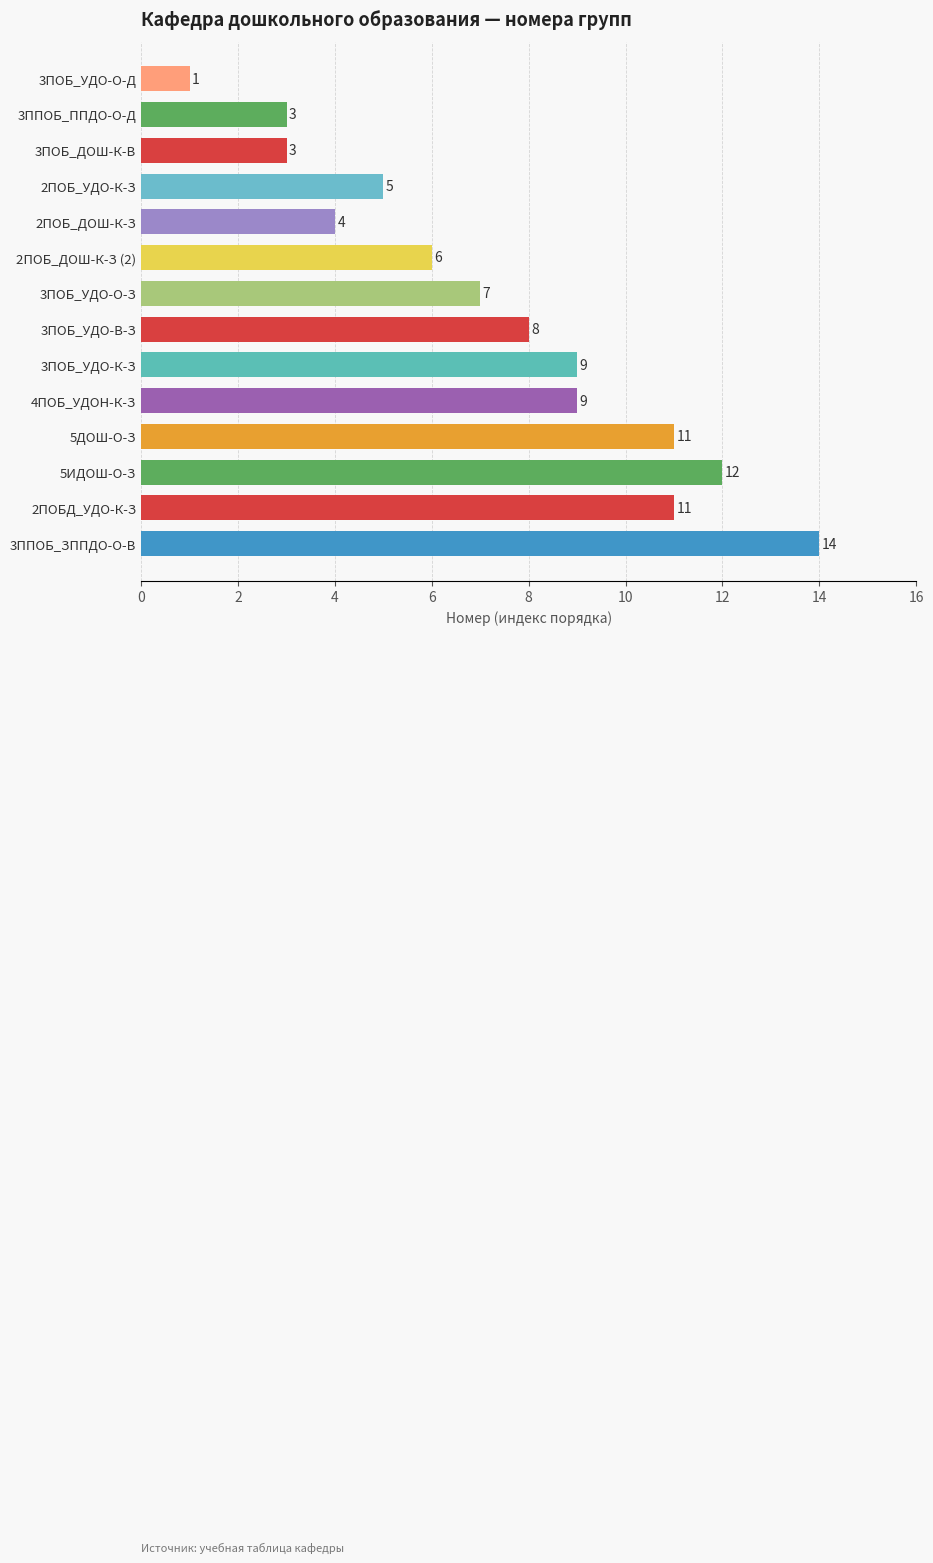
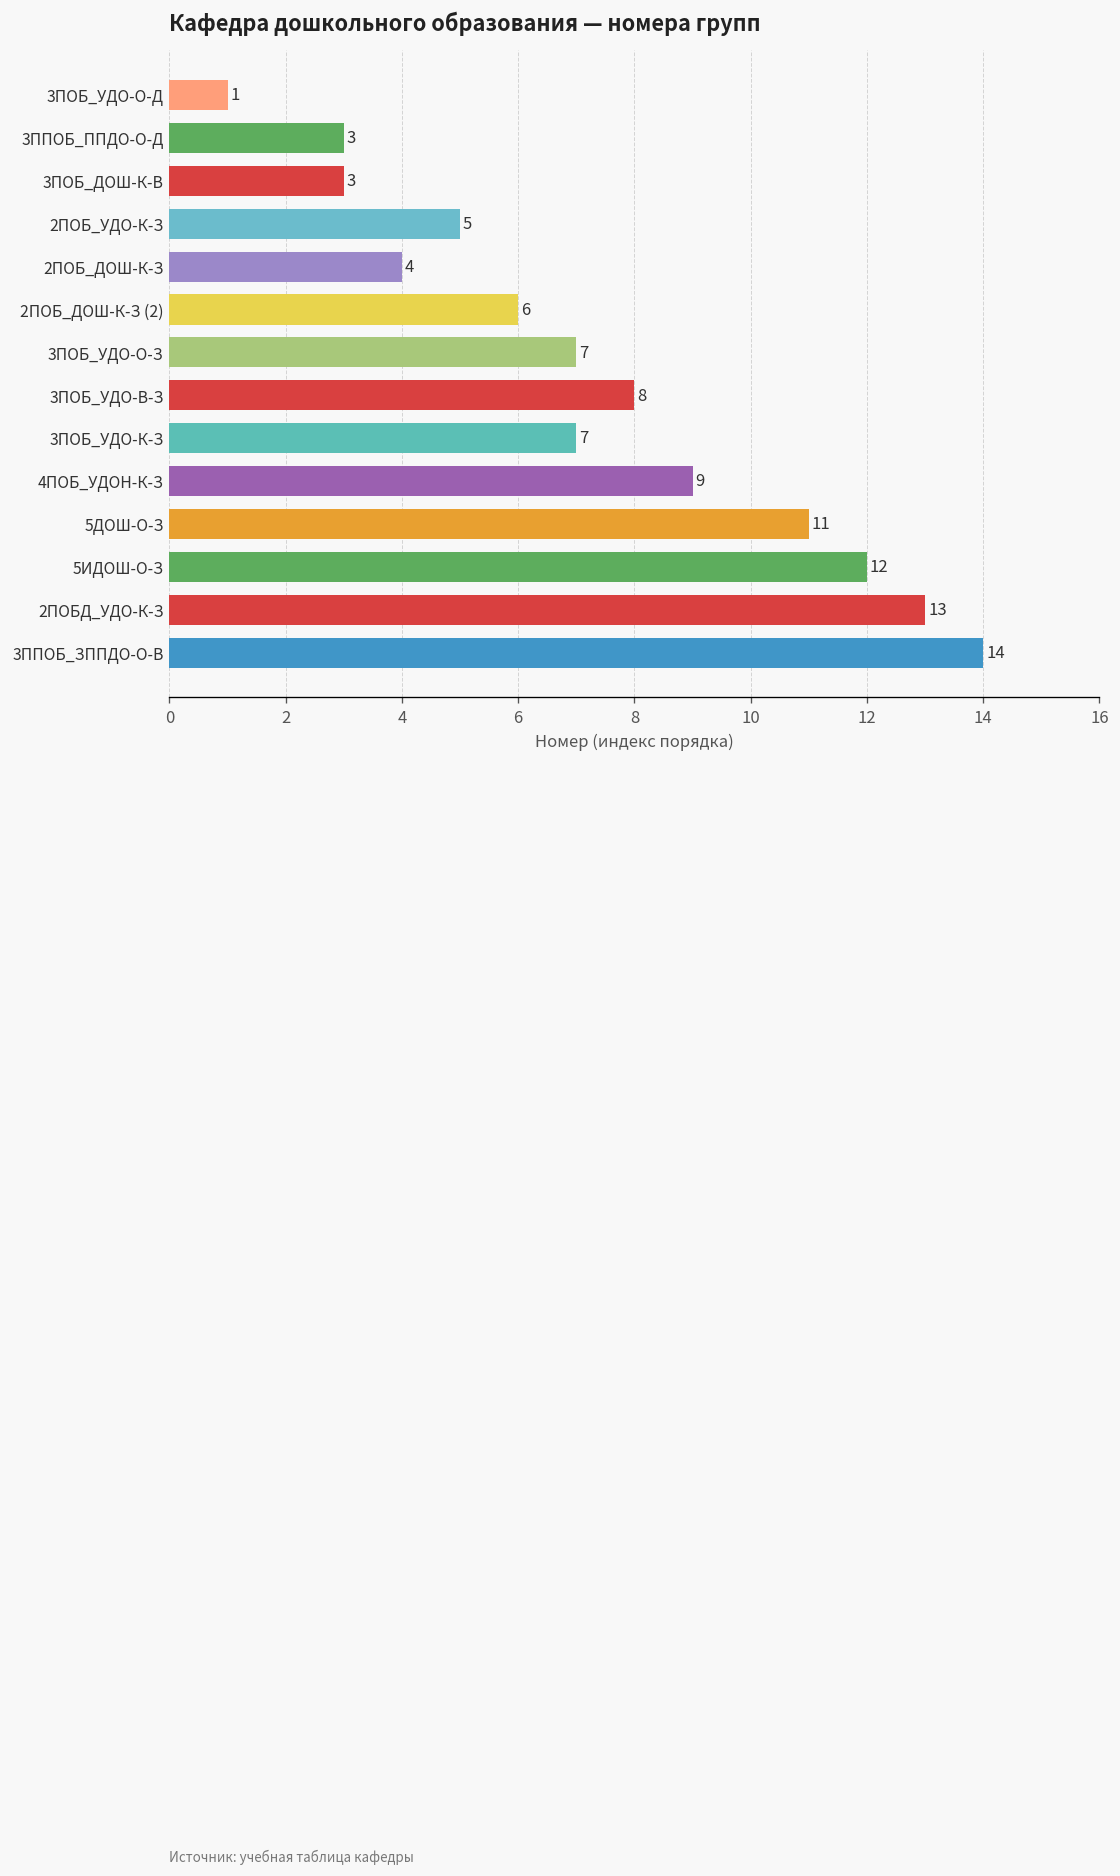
  {
    "3ПОБ_УДО-О-Д": 1,
    "3ППОБ_ППДО-О-Д": 3,
    "3ПОБ_ДОШ-К-В": 3,
    "2ПОБ_УДО-К-З": 5,
    "2ПОБ_ДОШ-К-З": 4,
    "2ПОБ_ДОШ-К-З (2)": 6,
    "3ПОБ_УДО-О-З": 7,
    "3ПОБ_УДО-В-З": 8,
-   "3ПОБ_УДО-К-З": 9,
+   "3ПОБ_УДО-К-З": 7,
    "4ПОБ_УДОН-К-З": 9,
    "5ДОШ-О-З": 11,
    "5ИДОШ-О-З": 12,
-   "2ПОБД_УДО-К-З": 11,
+   "2ПОБД_УДО-К-З": 13,
    "3ППОБ_ЗППДО-О-В": 14
  }
